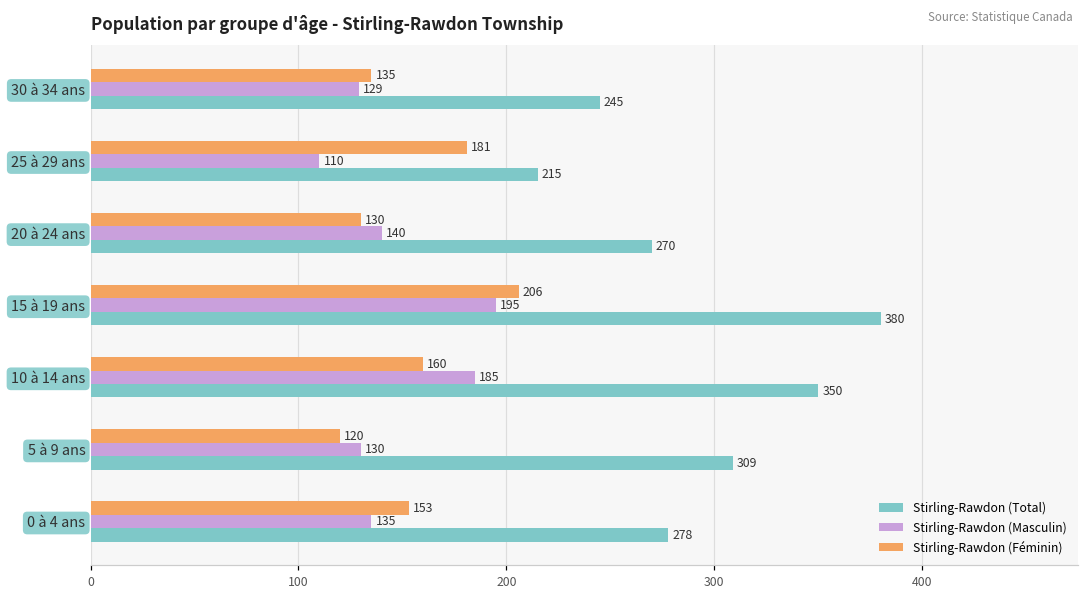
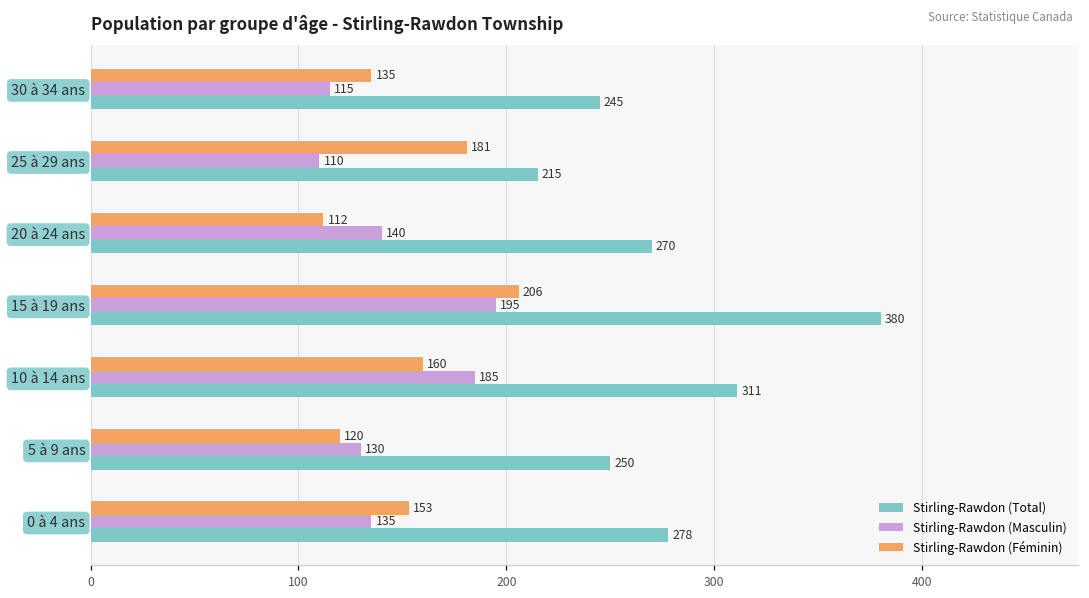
  {
    "Stirling-Rawdon (Total)": {
      "30 à 34 ans": 245,
      "25 à 29 ans": 215,
      "20 à 24 ans": 270,
      "15 à 19 ans": 380,
-     "10 à 14 ans": 350,
-     "5 à 9 ans": 309,
+     "10 à 14 ans": 311,
+     "5 à 9 ans": 250,
      "0 à 4 ans": 278
    },
    "Stirling-Rawdon (Masculin)": {
-     "30 à 34 ans": 129,
+     "30 à 34 ans": 115,
      "25 à 29 ans": 110,
      "20 à 24 ans": 140,
      "15 à 19 ans": 195,
      "10 à 14 ans": 185,
      "5 à 9 ans": 130,
      "0 à 4 ans": 135
    },
    "Stirling-Rawdon (Féminin)": {
      "30 à 34 ans": 135,
      "25 à 29 ans": 181,
-     "20 à 24 ans": 130,
+     "20 à 24 ans": 112,
      "15 à 19 ans": 206,
      "10 à 14 ans": 160,
      "5 à 9 ans": 120,
      "0 à 4 ans": 153
    }
  }
